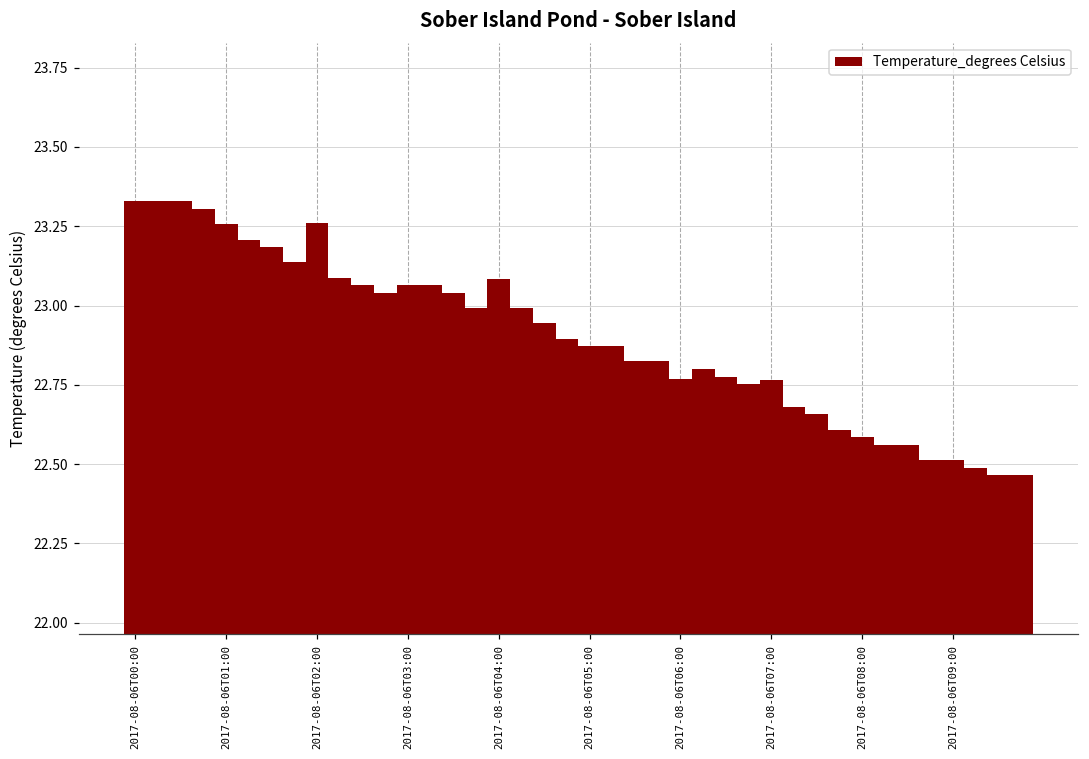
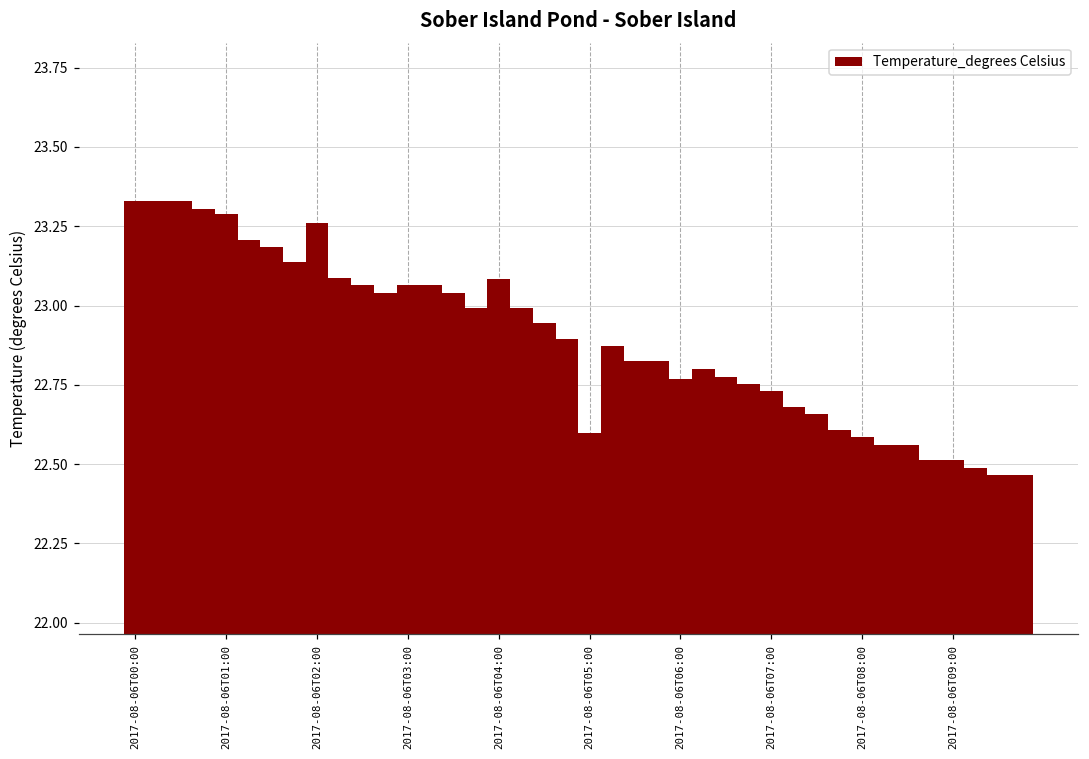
  {
    "2017-08-06T00:00": 23.33,
-   "2017-08-06T01:00": 23.26,
+   "2017-08-06T01:00": 23.29,
    "2017-08-06T02:00": 23.26,
    "2017-08-06T03:00": 23.06,
    "2017-08-06T04:00": 23.08,
-   "2017-08-06T05:00": 22.87,
+   "2017-08-06T05:00": 22.60,
    "2017-08-06T06:00": 22.77,
-   "2017-08-06T07:00": 22.77,
+   "2017-08-06T07:00": 22.73,
    "2017-08-06T08:00": 22.59,
    "2017-08-06T09:00": 22.51
  }
